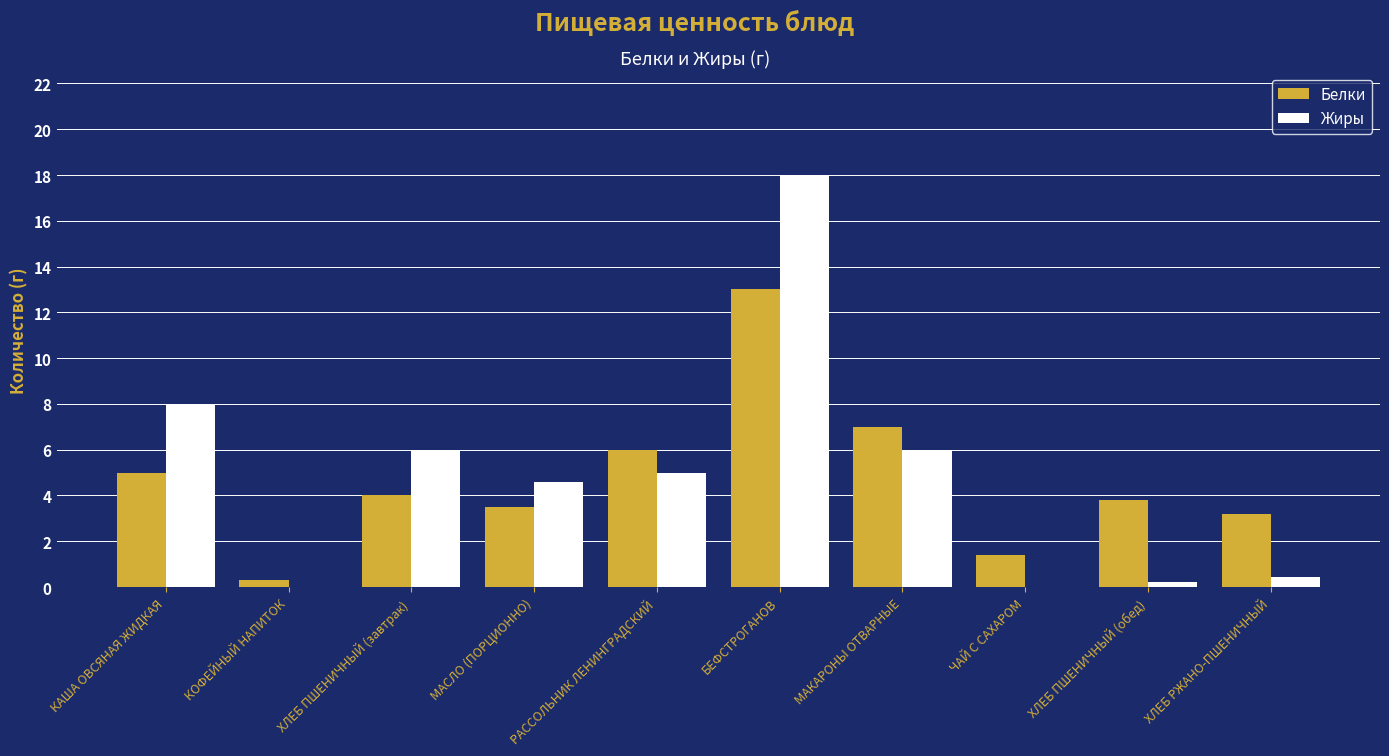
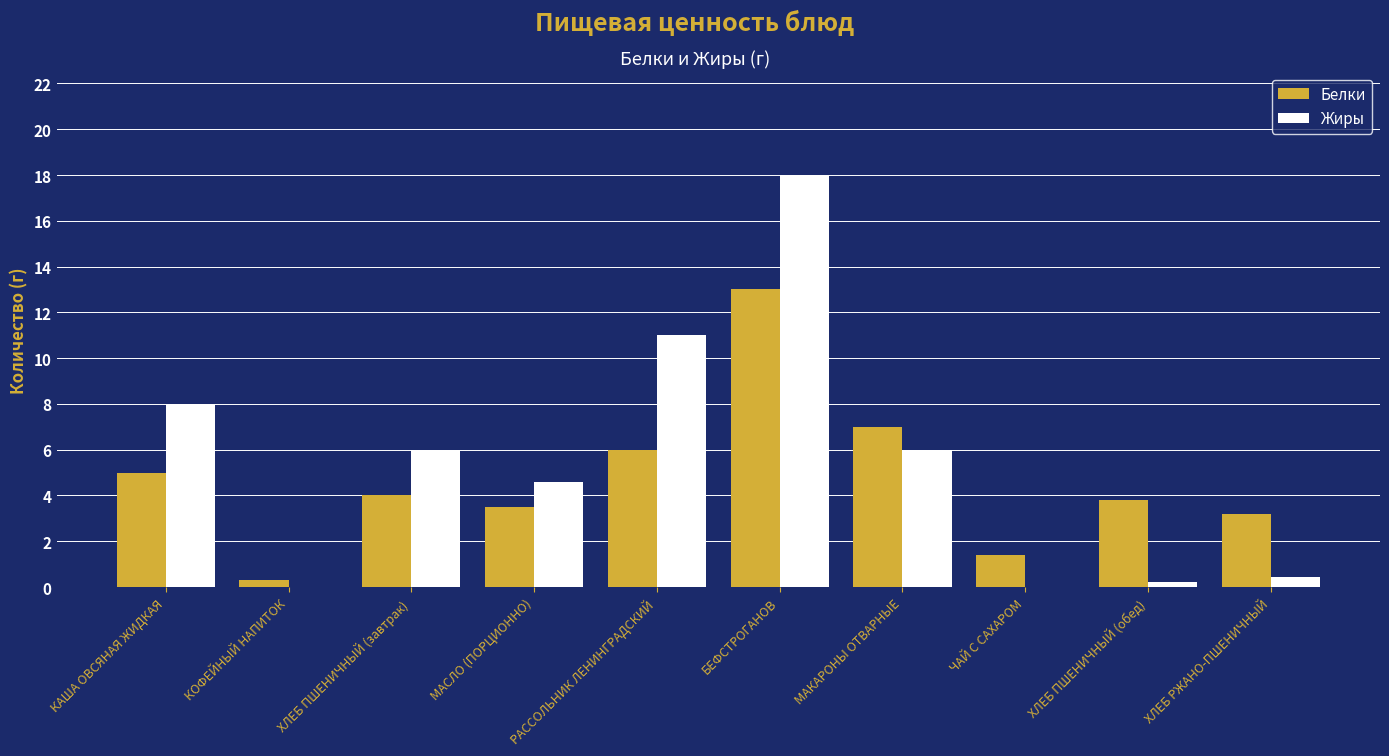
  {
    "Белки": {
      "КАША ОВСЯНАЯ ЖИДКАЯ": 5,
      "КОФЕЙНЫЙ НАПИТОК": 0.3,
      "ХЛЕБ ПШЕНИЧНЫЙ (завтрак)": 4,
      "МАСЛО (ПОРЦИОННО)": 3.5,
      "РАССОЛЬНИК ЛЕНИНГРАДСКИЙ": 6,
      "БЕФСТРОГАНОВ": 13,
      "МАКАРОНЫ ОТВАРНЫЕ": 7,
      "ЧАЙ С САХАРОМ": 1.4,
      "ХЛЕБ ПШЕНИЧНЫЙ (обед)": 3.8,
      "ХЛЕБ РЖАНО-ПШЕНИЧНЫЙ": 3.2
    },
    "Жиры": {
      "КАША ОВСЯНАЯ ЖИДКАЯ": 8,
      "КОФЕЙНЫЙ НАПИТОК": 0,
      "ХЛЕБ ПШЕНИЧНЫЙ (завтрак)": 6,
      "МАСЛО (ПОРЦИОННО)": 4.6,
-     "РАССОЛЬНИК ЛЕНИНГРАДСКИЙ": 5,
+     "РАССОЛЬНИК ЛЕНИНГРАДСКИЙ": 11,
      "БЕФСТРОГАНОВ": 18,
      "МАКАРОНЫ ОТВАРНЫЕ": 6,
      "ЧАЙ С САХАРОМ": 0,
      "ХЛЕБ ПШЕНИЧНЫЙ (обед)": 0.2,
      "ХЛЕБ РЖАНО-ПШЕНИЧНЫЙ": 0.4
    }
  }
